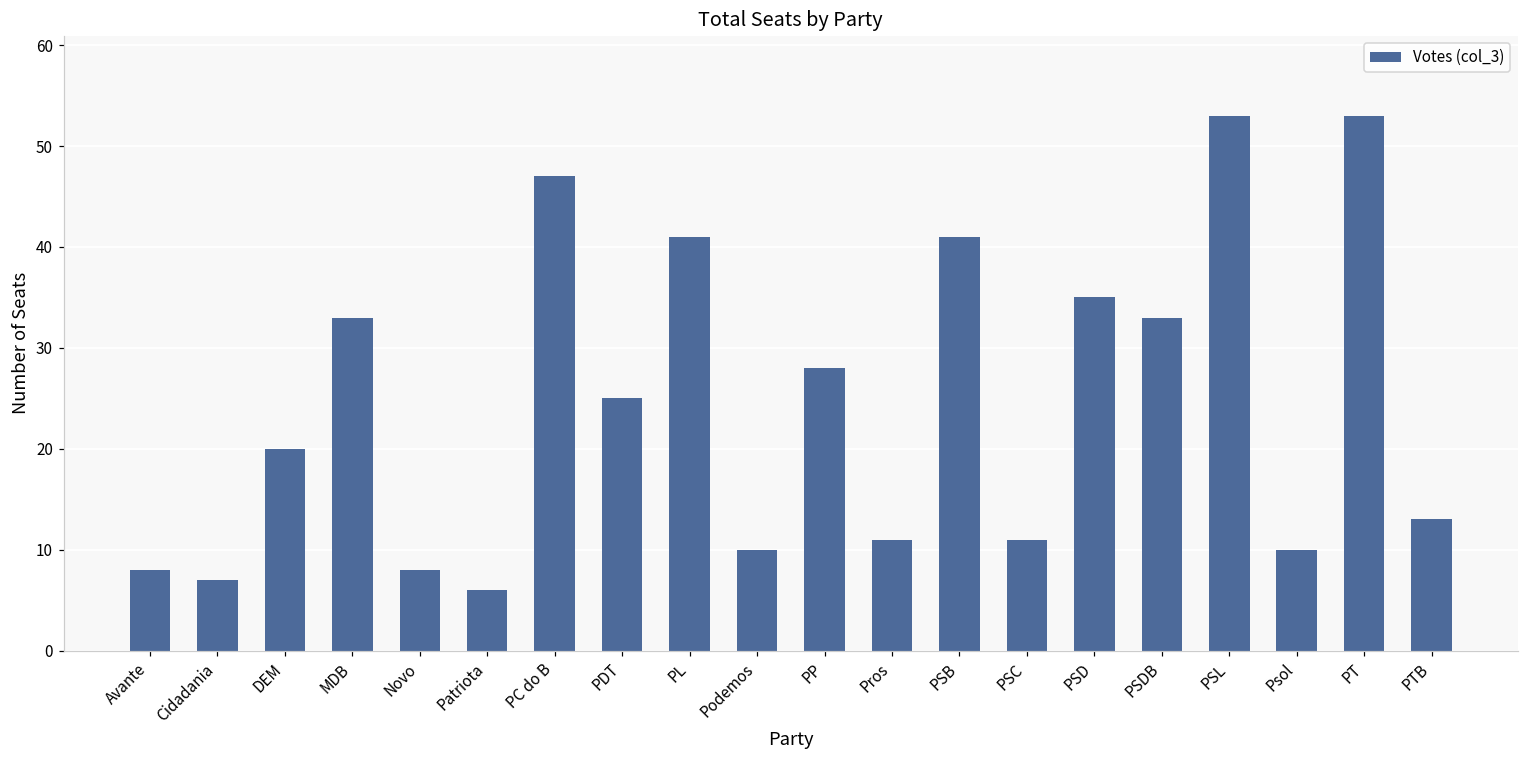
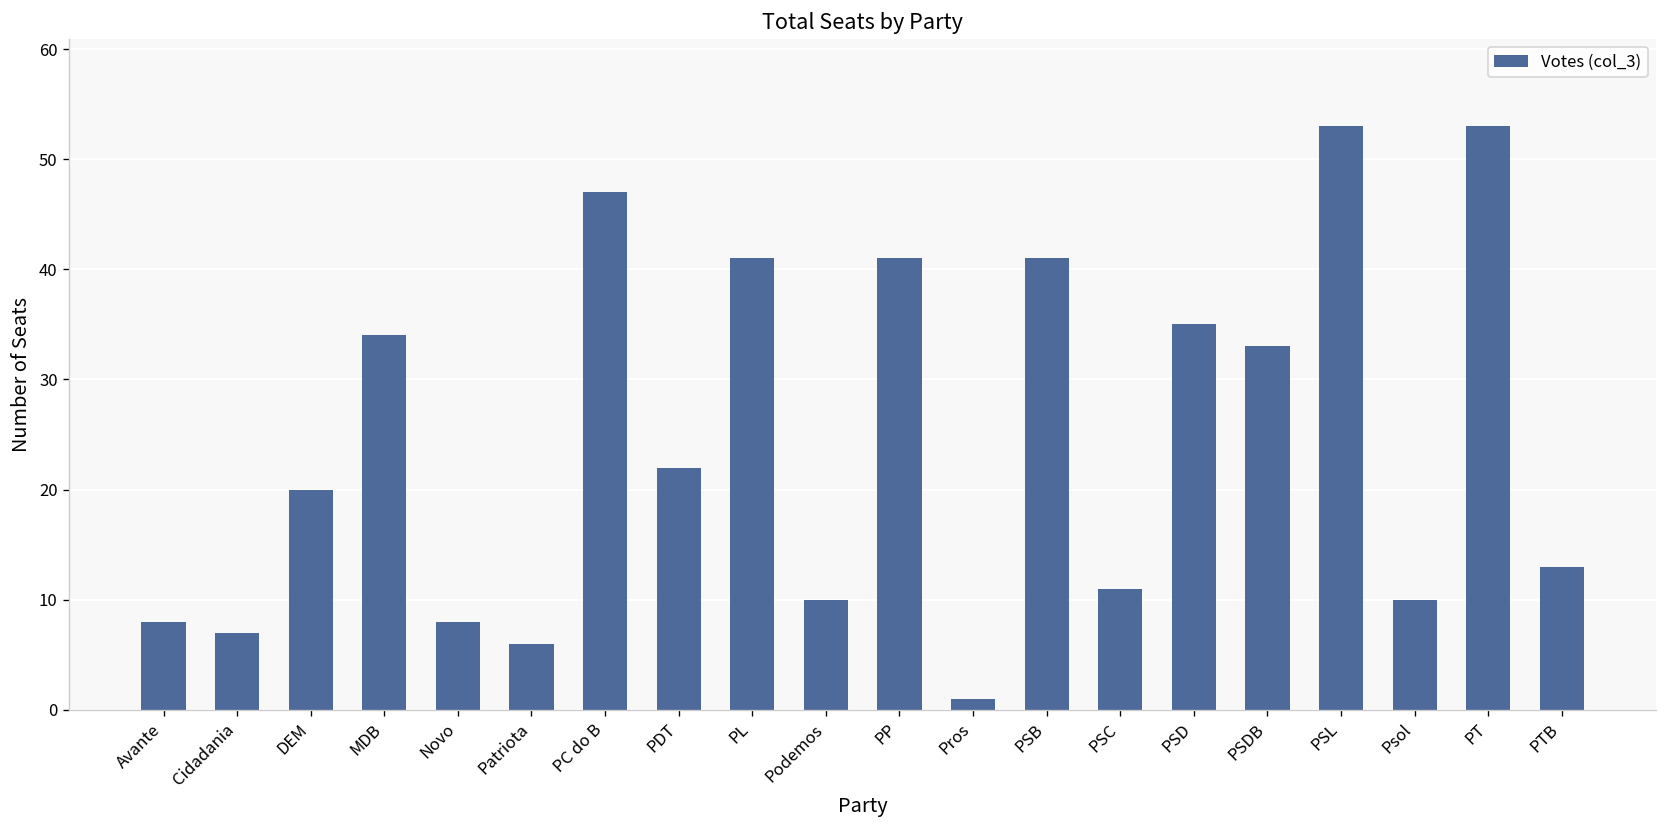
  {
    "Avante": 8,
    "Cidadania": 7,
    "DEM": 20,
-   "MDB": 33,
+   "MDB": 34,
    "Novo": 8,
    "Patriota": 6,
    "PC do B": 47,
-   "PDT": 25,
+   "PDT": 22,
    "PL": 41,
    "Podemos": 10,
-   "PP": 28,
-   "Pros": 11,
+   "PP": 41,
+   "Pros": 1,
    "PSB": 41,
    "PSC": 11,
    "PSD": 35,
    "PSDB": 33,
    "PSL": 53,
    "Psol": 10,
    "PT": 53,
    "PTB": 13
  }
